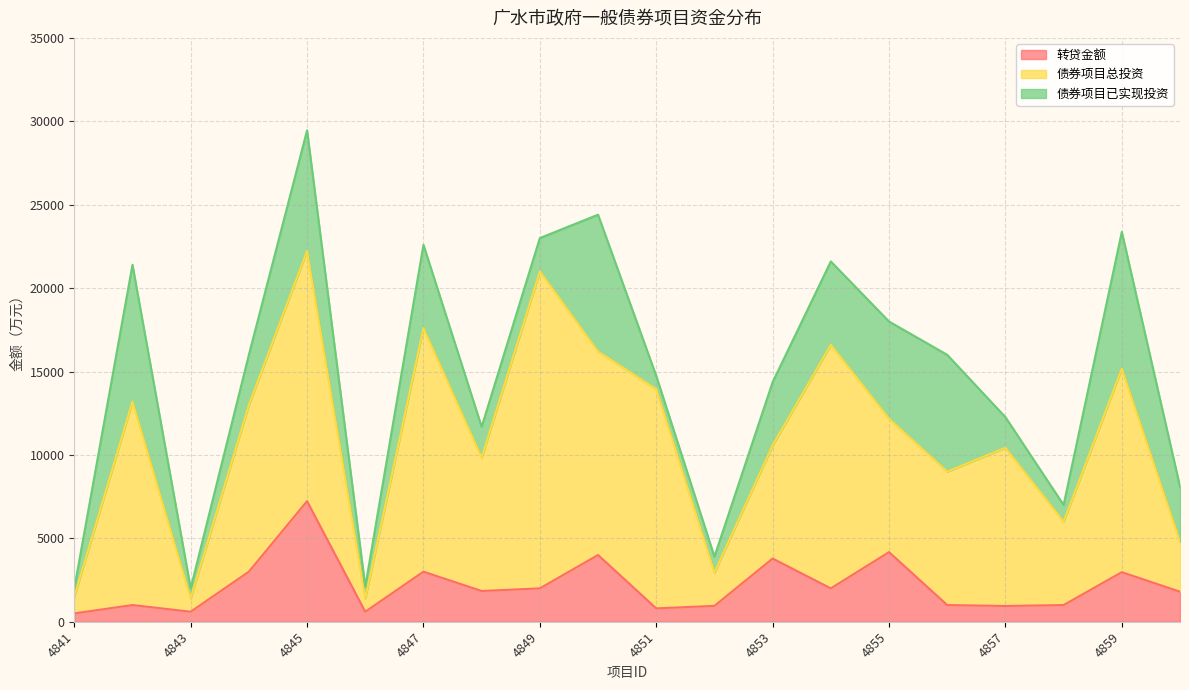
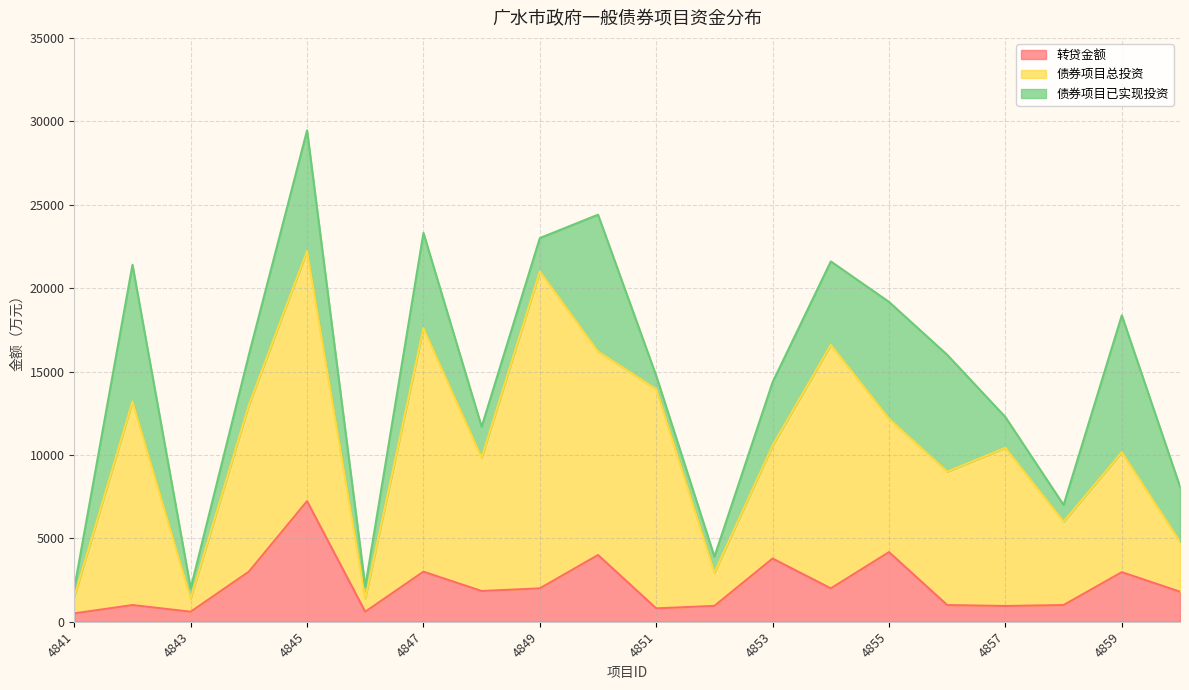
  {
    "转贷金额": {
      "4841": 500,
      "4843": 600,
      "4845": 7200,
      "4847": 3000,
      "4849": 2000,
      "4851": 800,
      "4853": 3800,
      "4855": 4200,
      "4857": 900,
      "4859": 3000
    },
    "债券项目总投资": {
      "4841": 1000,
      "4843": 800,
      "4845": 15000,
      "4847": 14600,
      "4849": 19000,
      "4851": 13100,
      "4853": 6800,
      "4855": 8000,
      "4857": 9500,
-     "4859": 12200
+     "4859": 7200
    },
    "债券项目已实现投资": {
      "4841": 500,
      "4843": 600,
      "4845": 7200,
-     "4847": 5000,
+     "4847": 5700,
      "4849": 2000,
      "4851": 800,
      "4853": 3800,
-     "4855": 5800,
+     "4855": 7000,
      "4857": 1800,
      "4859": 8200
    }
  }
